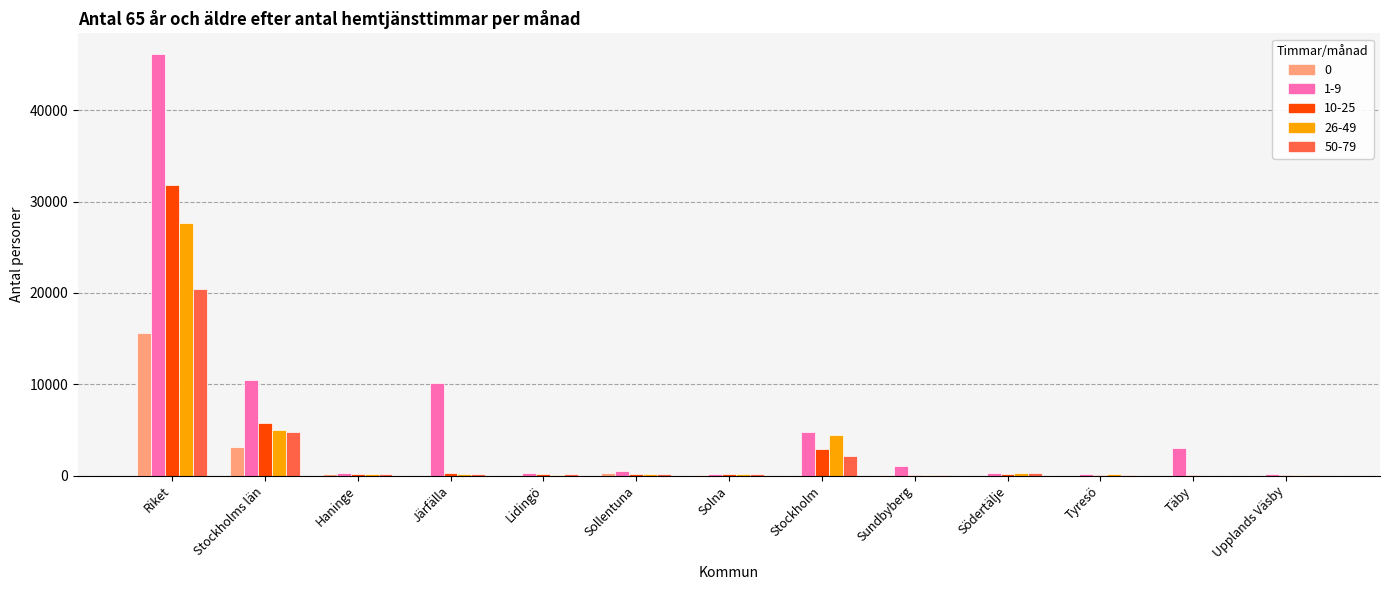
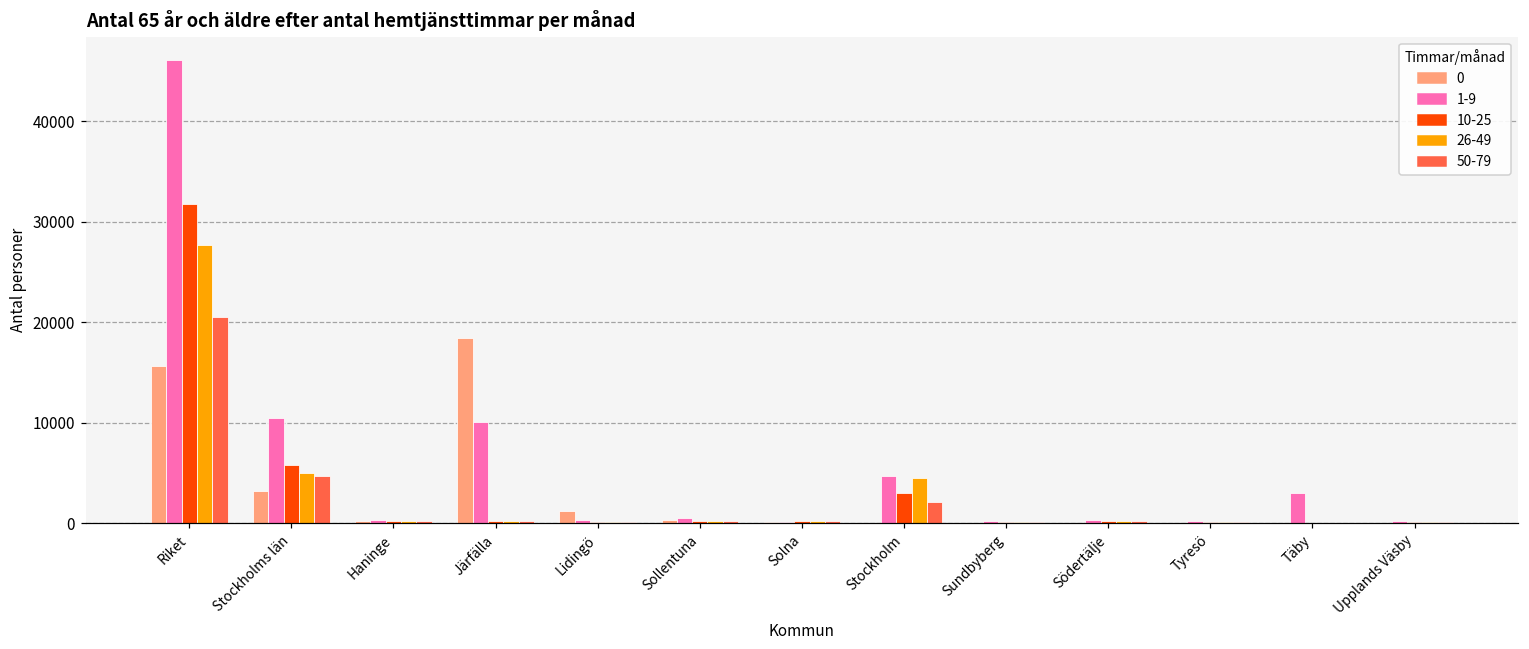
  {
    "0": {
      "Riket": 16000,
      "Stockholms län": 3000,
-     "Järfälla": 0,
-     "Lidingö": 0,
+     "Järfälla": 18000,
+     "Lidingö": 1000,
      "Stockholm": 0,
      "Södertälje": 0,
      "Tyresö": 0,
      "Täby": 0,
      "Upplands Väsby": 0
    },
    "1-9": {
      "Riket": 46000,
      "Stockholms län": 11000,
      "Haninge": 0,
      "Järfälla": 10000,
      "Lidingö": 0,
      "Sollentuna": 0,
      "Stockholm": 5000,
-     "Sundbyberg": 1000,
+     "Sundbyberg": 0,
      "Södertälje": 0,
      "Täby": 3000
    },
    "10-25": {
      "Riket": 32000,
      "Stockholms län": 6000,
      "Stockholm": 3000
    },
    "26-49": {
      "Riket": 28000,
      "Stockholms län": 5000,
      "Stockholm": 4000,
      "Täby": 0
    },
    "50-79": {
      "Riket": 20000,
      "Stockholms län": 5000,
      "Stockholm": 2000,
      "Täby": 0
    }
  }
